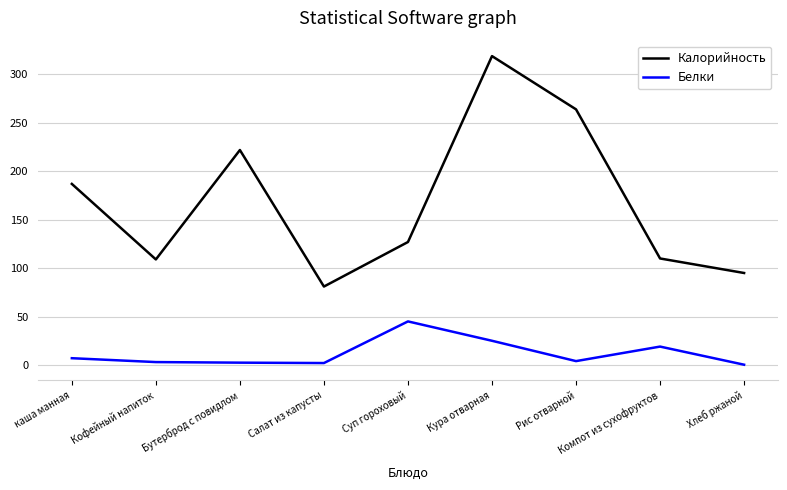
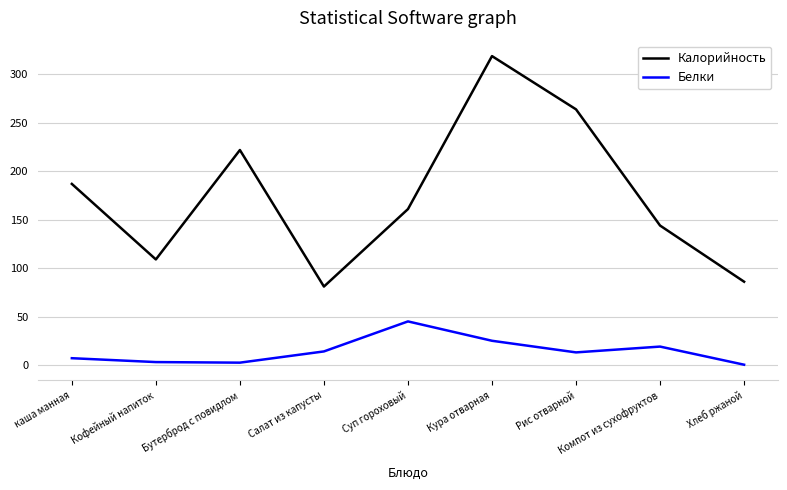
  {
    "Калорийность": {
      "каша манная": 190,
      "Кофейный напиток": 110,
      "Бутерброд с повидлом": 220,
      "Салат из капусты": 80,
-     "Суп гороховый": 130,
+     "Суп гороховый": 160,
      "Кура отварная": 320,
      "Рис отварной": 260,
-     "Компот из сухофруктов": 110,
-     "Хлеб ржаной": 100
+     "Компот из сухофруктов": 140,
+     "Хлеб ржаной": 90
    },
    "Белки": {
      "каша манная": 10,
      "Кофейный напиток": 0,
      "Бутерброд с повидлом": 0,
-     "Салат из капусты": 0,
+     "Салат из капусты": 10,
      "Суп гороховый": 50,
      "Кура отварная": 30,
-     "Рис отварной": 0,
+     "Рис отварной": 10,
      "Компот из сухофруктов": 20,
      "Хлеб ржаной": 0
    }
  }
